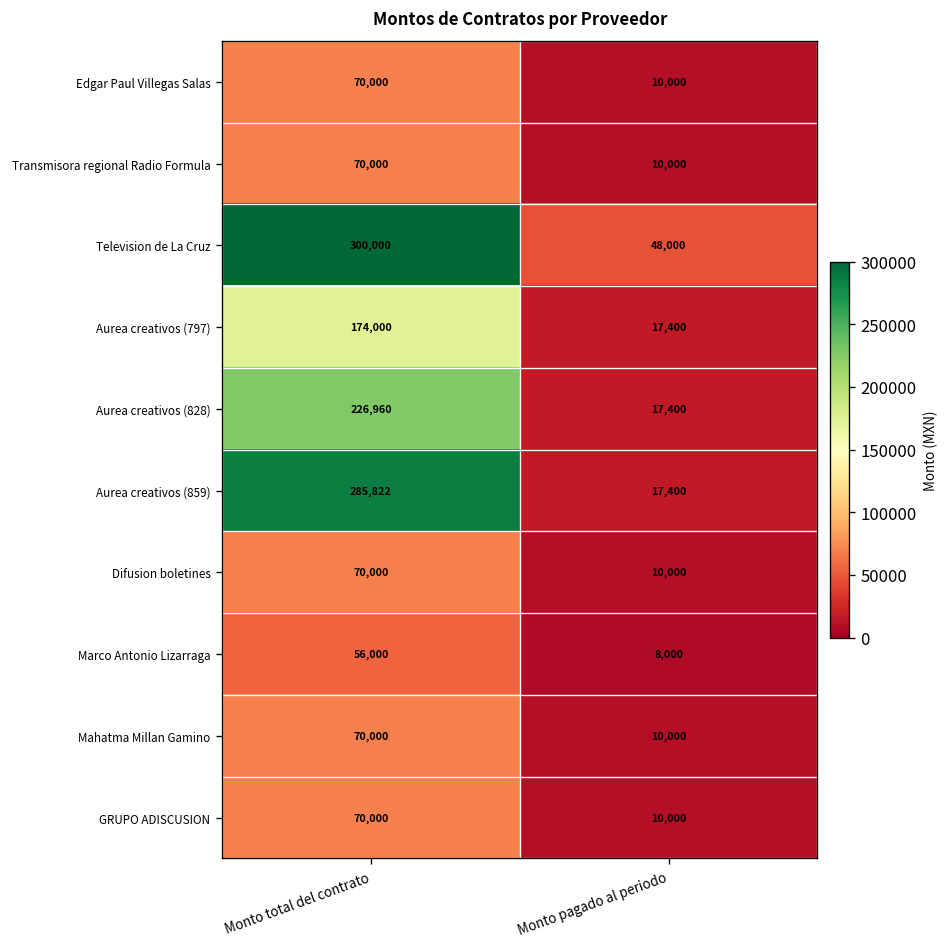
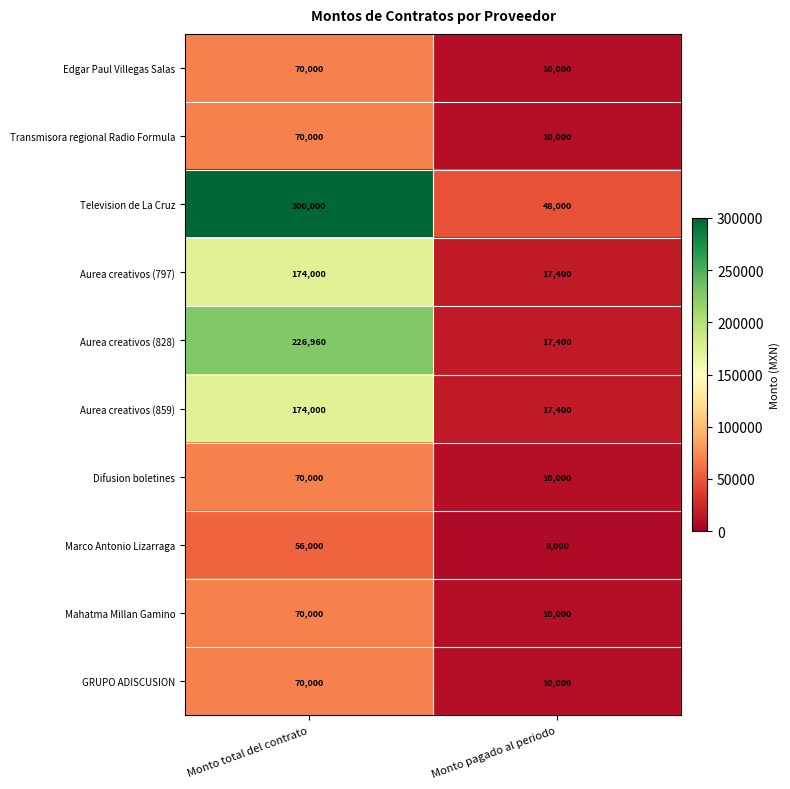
  {
    "Edgar Paul Villegas Salas": {
      "Monto total del contrato": "70,000",
      "Monto pagado al periodo": "10,000"
    },
    "Transmisora regional Radio Formula": {
      "Monto total del contrato": "70,000",
      "Monto pagado al periodo": "10,000"
    },
    "Television de La Cruz": {
      "Monto total del contrato": "300,000",
      "Monto pagado al periodo": "48,000"
    },
    "Aurea creativos (797)": {
      "Monto total del contrato": "174,000",
      "Monto pagado al periodo": "17,400"
    },
    "Aurea creativos (828)": {
      "Monto total del contrato": "226,960",
      "Monto pagado al periodo": "17,400"
    },
    "Aurea creativos (859)": {
-     "Monto total del contrato": "285,822",
+     "Monto total del contrato": "174,000",
      "Monto pagado al periodo": "17,400"
    },
    "Difusion boletines": {
      "Monto total del contrato": "70,000",
      "Monto pagado al periodo": "10,000"
    },
    "Marco Antonio Lizarraga": {
      "Monto total del contrato": "56,000",
      "Monto pagado al periodo": "8,000"
    },
    "Mahatma Millan Gamino": {
      "Monto total del contrato": "70,000",
      "Monto pagado al periodo": "10,000"
    },
    "GRUPO ADISCUSION": {
      "Monto total del contrato": "70,000",
      "Monto pagado al periodo": "10,000"
    }
  }
